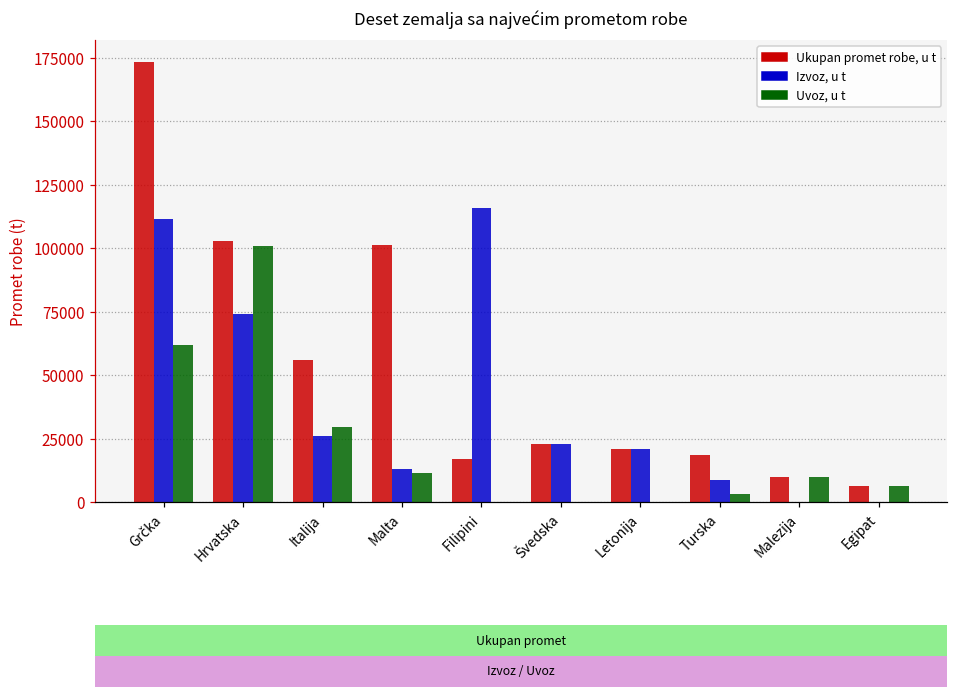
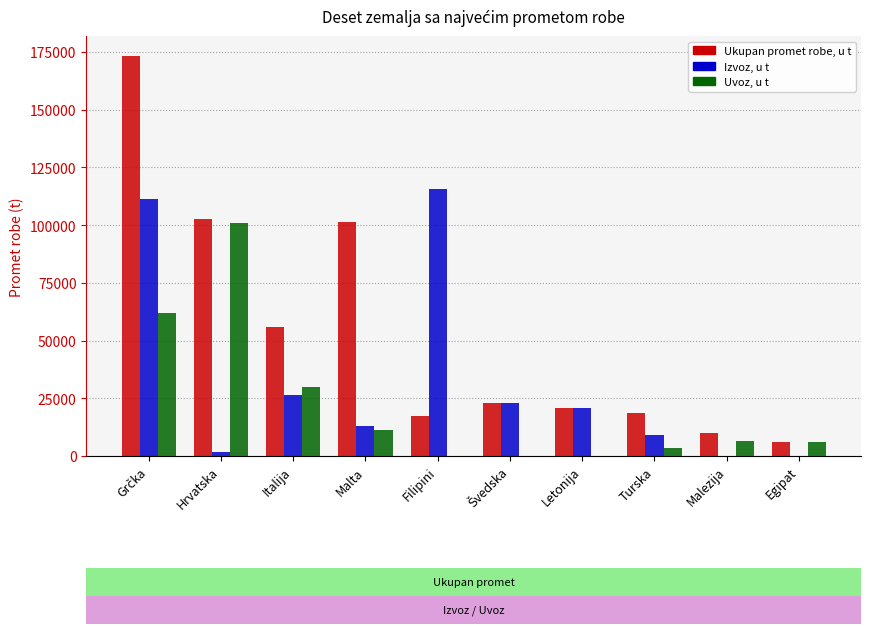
  {
    "Ukupan promet robe, u t": {
      "Grčka": 173000,
      "Hrvatska": 103000,
      "Italija": 56000,
      "Malta": 101000,
      "Filipini": 17000,
      "Švedska": 23000,
      "Letonija": 21000,
      "Turska": 19000,
      "Malezija": 10000,
      "Egipat": 6000
    },
    "Izvoz, u t": {
      "Grčka": 111000,
-     "Hrvatska": 74000,
+     "Hrvatska": 2000,
      "Italija": 26000,
      "Malta": 13000,
      "Filipini": 116000,
      "Švedska": 23000,
      "Letonija": 21000,
      "Turska": 9000,
      "Malezija": 0,
      "Egipat": 0
    },
    "Uvoz, u t": {
      "Grčka": 62000,
      "Hrvatska": 101000,
      "Italija": 30000,
      "Malta": 11000,
      "Filipini": 0,
      "Švedska": 0,
      "Letonija": 0,
      "Turska": 3000,
-     "Malezija": 10000,
+     "Malezija": 7000,
      "Egipat": 6000
    }
  }
